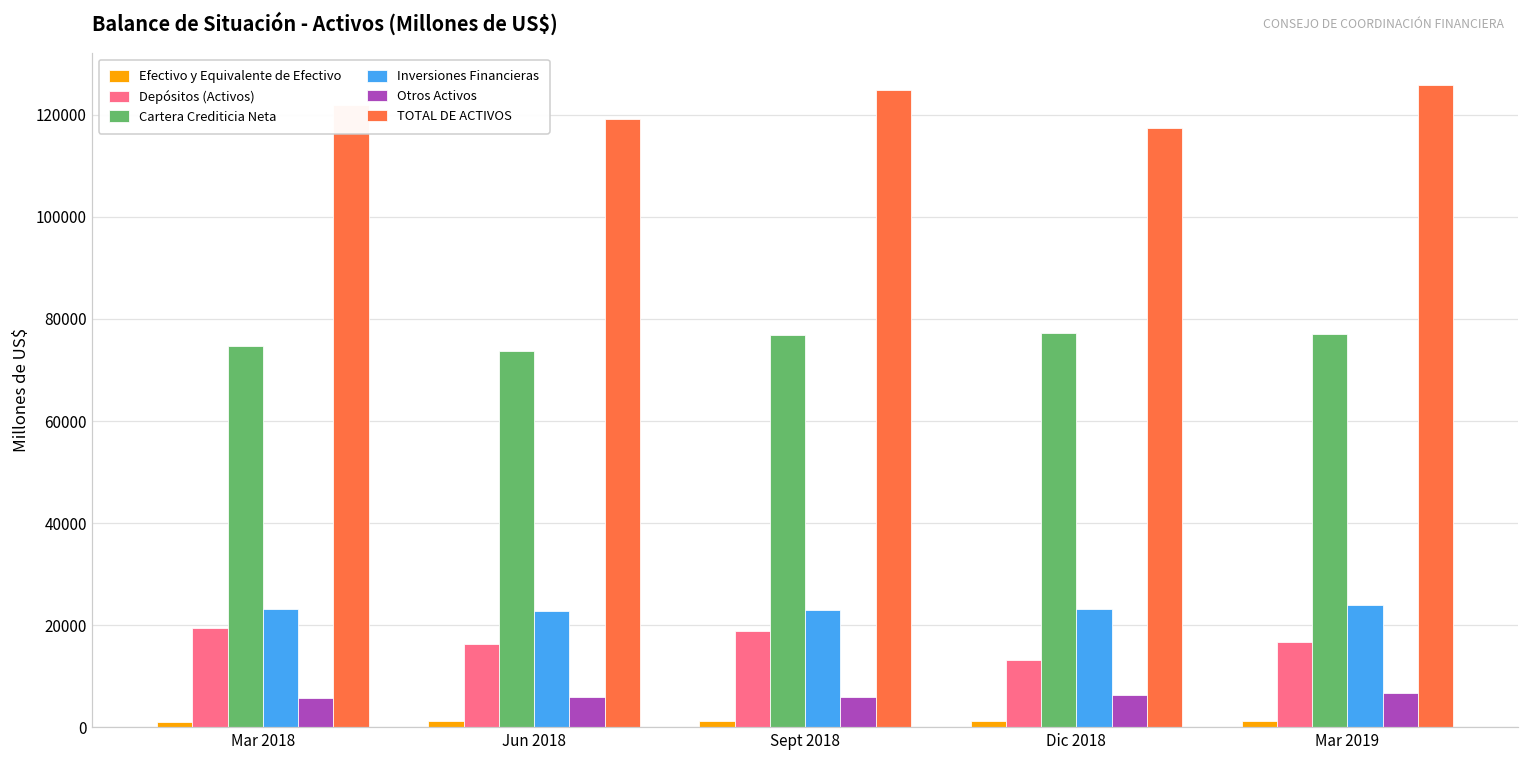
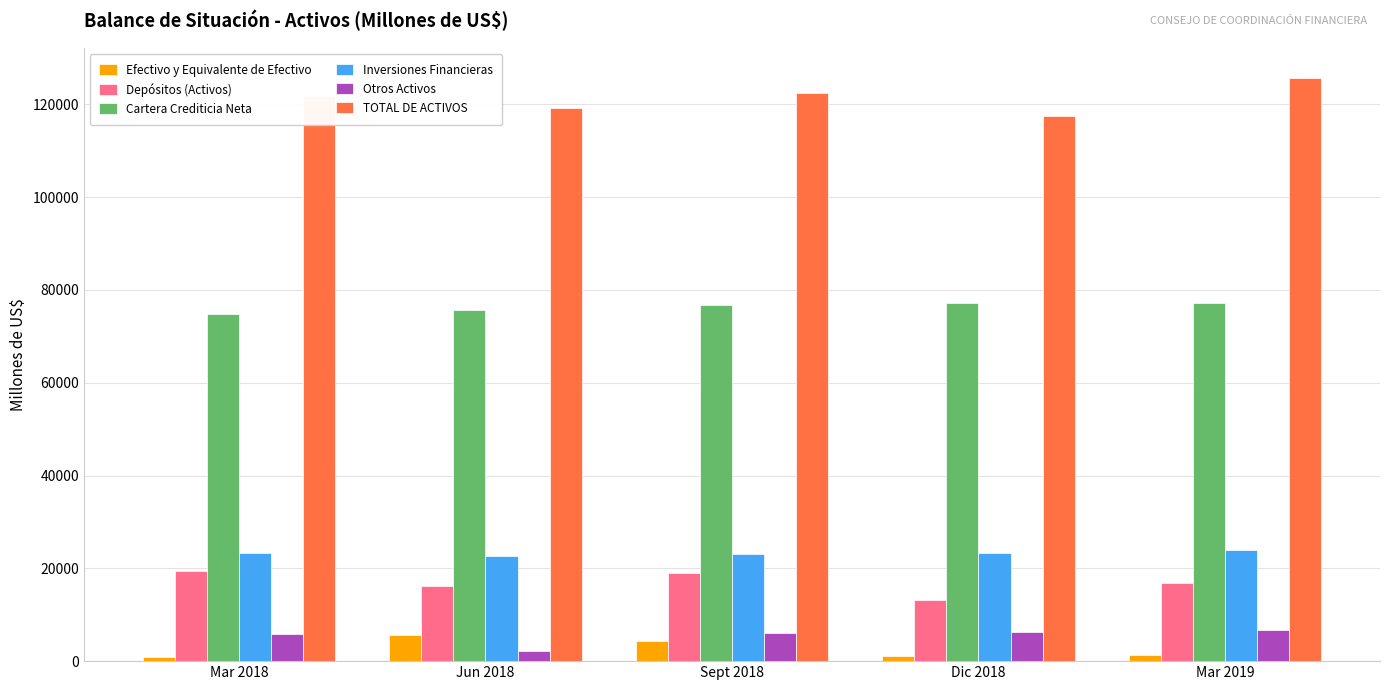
  {
    "Efectivo y Equivalente de Efectivo": {
      "Mar 2018": 1000,
-     "Jun 2018": 1000,
-     "Sept 2018": 1000,
+     "Jun 2018": 6000,
+     "Sept 2018": 4000,
      "Dic 2018": 1000,
      "Mar 2019": 1000
    },
    "Depósitos (Activos)": {
      "Mar 2018": 20000,
      "Jun 2018": 16000,
      "Sept 2018": 19000,
      "Dic 2018": 13000,
      "Mar 2019": 17000
    },
    "Cartera Crediticia Neta": {
      "Mar 2018": 75000,
-     "Jun 2018": 74000,
+     "Jun 2018": 76000,
      "Sept 2018": 77000,
      "Dic 2018": 77000,
      "Mar 2019": 77000
    },
    "Inversiones Financieras": {
      "Mar 2018": 23000,
      "Jun 2018": 23000,
      "Sept 2018": 23000,
      "Dic 2018": 23000,
      "Mar 2019": 24000
    },
    "Otros Activos": {
      "Mar 2018": 6000,
-     "Jun 2018": 6000,
+     "Jun 2018": 2000,
      "Sept 2018": 6000,
      "Dic 2018": 6000,
      "Mar 2019": 7000
    },
    "TOTAL DE ACTIVOS": {
      "Jun 2018": 119000,
-     "Sept 2018": 125000,
+     "Sept 2018": 123000,
      "Dic 2018": 117000,
      "Mar 2019": 126000
    }
  }
